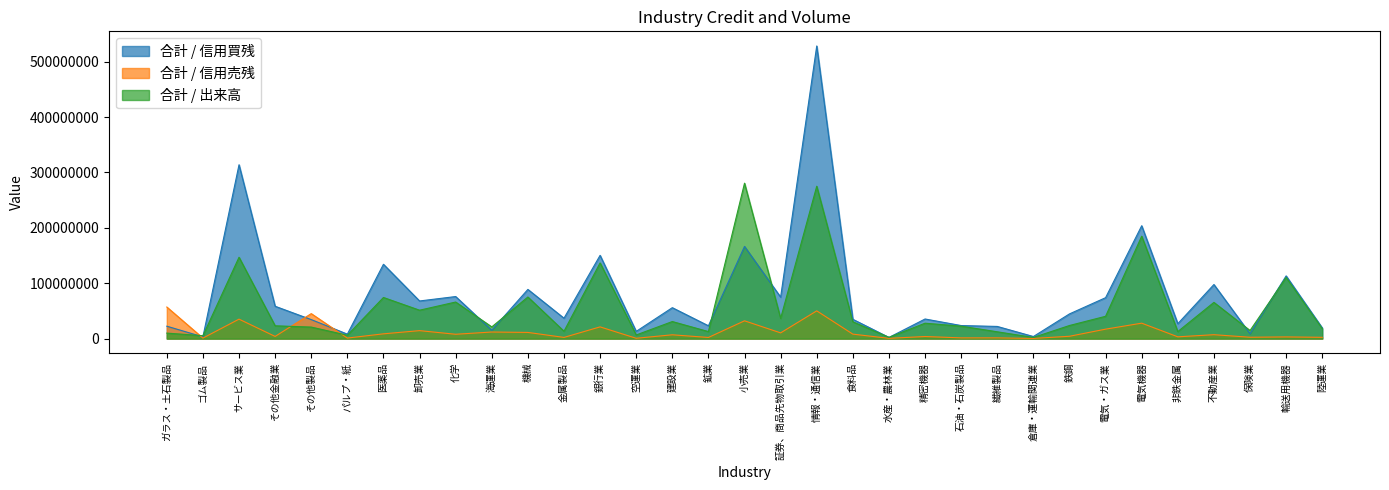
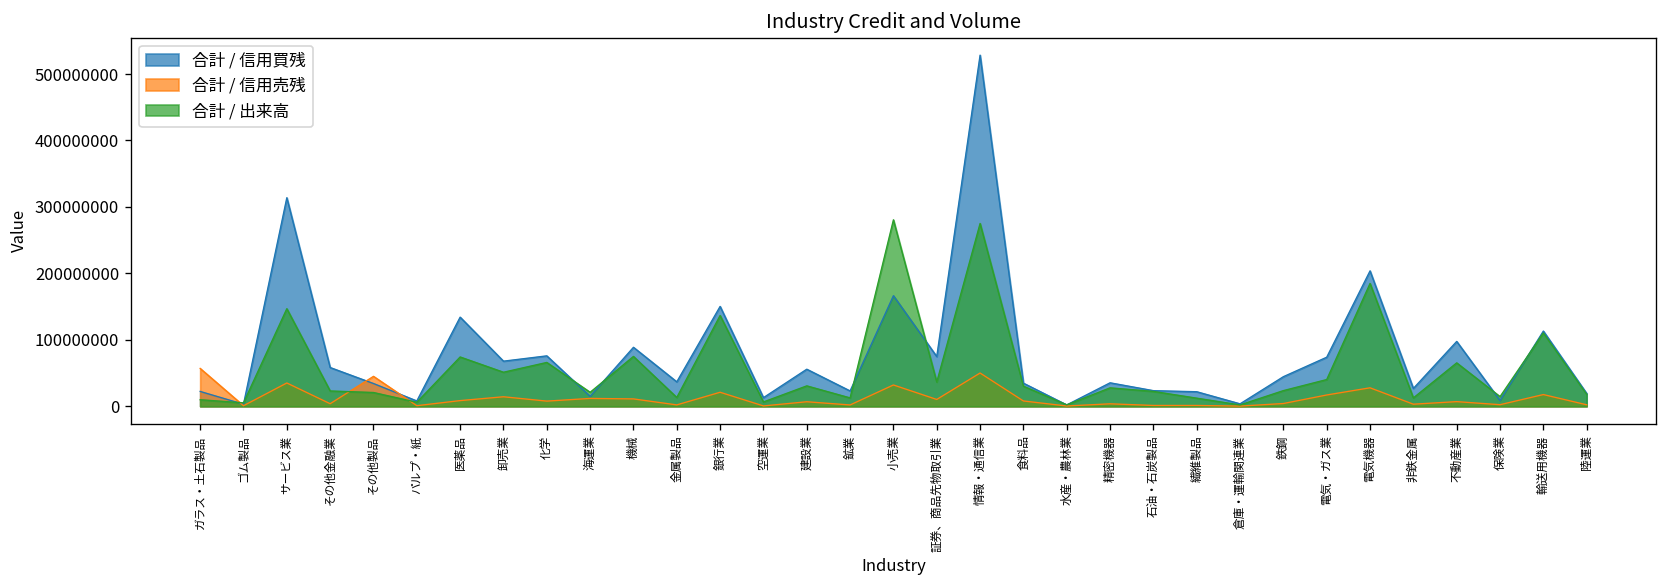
  {
    "合計 / 信用買残": {
      "ガラス・土石製品": 20000000,
      "サービス業": 310000000,
      "その他金融業": 60000000,
      "その他製品": 30000000,
      "医薬品": 130000000,
      "卸売業": 70000000,
      "化学": 80000000,
      "機械": 90000000,
      "金属製品": 40000000,
      "銀行業": 150000000,
      "空運業": 10000000,
      "建設業": 60000000,
      "鉱業": 20000000,
      "小売業": 170000000,
      "証券、商品先物取引業": 70000000,
      "情報・通信業": 530000000,
      "精密機器": 40000000,
      "繊維製品": 20000000,
      "鉄鋼": 40000000,
      "電気・ガス業": 70000000,
      "電気機器": 200000000,
      "非鉄金属": 30000000,
      "不動産業": 100000000,
      "保険業": 10000000
    },
    "合計 / 信用売残": {
      "ガラス・土石製品": 60000000,
      "サービス業": 40000000,
      "その他金融業": 0,
      "その他製品": 50000000,
      "パルプ・紙": 0,
      "医薬品": 10000000,
      "卸売業": 10000000,
      "化学": 10000000,
      "機械": 10000000,
      "金属製品": 0,
      "銀行業": 20000000,
      "空運業": 0,
      "建設業": 10000000,
      "鉱業": 0,
      "小売業": 30000000,
      "証券、商品先物取引業": 10000000,
      "情報・通信業": 50000000,
      "食料品": 10000000,
      "精密機器": 0,
      "石油・石炭製品": 0,
      "繊維製品": 0,
      "鉄鋼": 0,
      "電気・ガス業": 20000000,
      "電気機器": 30000000,
      "非鉄金属": 0,
      "不動産業": 10000000,
      "保険業": 0,
-     "輸送用機器": 0,
+     "輸送用機器": 20000000,
      "陸運業": 0
    },
    "合計 / 出来高": {
      "ガラス・土石製品": 10000000,
      "サービス業": 150000000,
      "その他金融業": 20000000,
      "その他製品": 20000000,
      "医薬品": 70000000,
      "卸売業": 50000000,
      "化学": 70000000,
      "海運業": 20000000,
      "機械": 80000000,
      "金属製品": 10000000,
      "銀行業": 140000000,
      "空運業": 10000000,
      "建設業": 30000000,
      "鉱業": 10000000,
      "小売業": 280000000,
      "証券、商品先物取引業": 40000000,
      "情報・通信業": 280000000,
      "精密機器": 30000000,
      "繊維製品": 10000000,
      "鉄鋼": 20000000,
      "電気・ガス業": 40000000,
      "電気機器": 180000000,
      "非鉄金属": 10000000,
      "不動産業": 70000000,
      "保険業": 10000000
    }
  }
